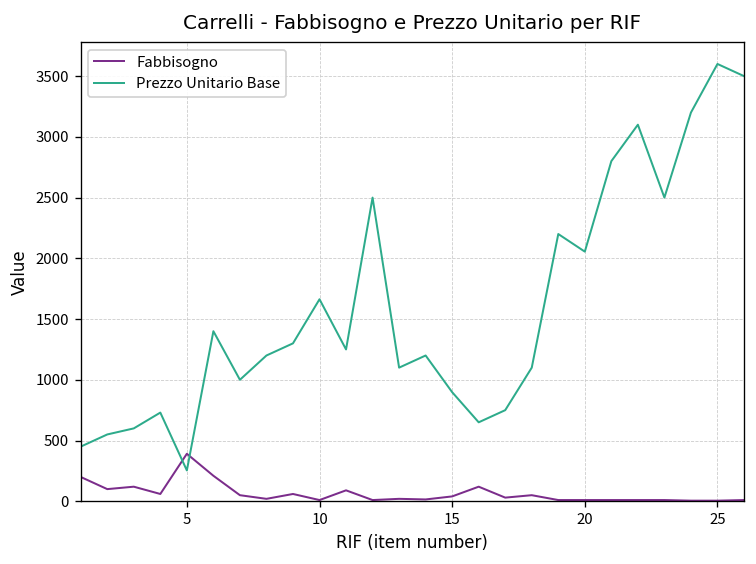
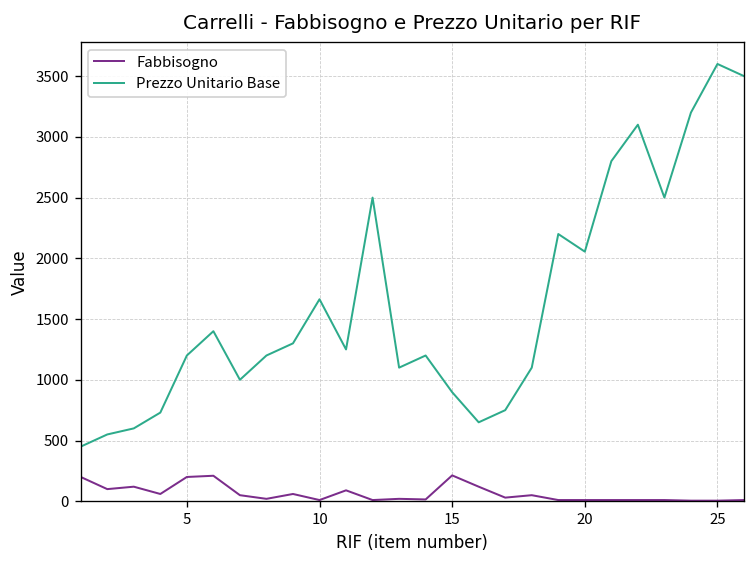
  {
    "Fabbisogno": {
-     "5": 390,
+     "5": 200,
      "10": 10,
-     "15": 40,
+     "15": 210,
      "20": 10,
      "25": 10
    },
    "Prezzo Unitario Base": {
-     "5": 250,
+     "5": 1200,
      "10": 1660,
      "15": 900,
      "20": 2060,
      "25": 3600
    }
  }
